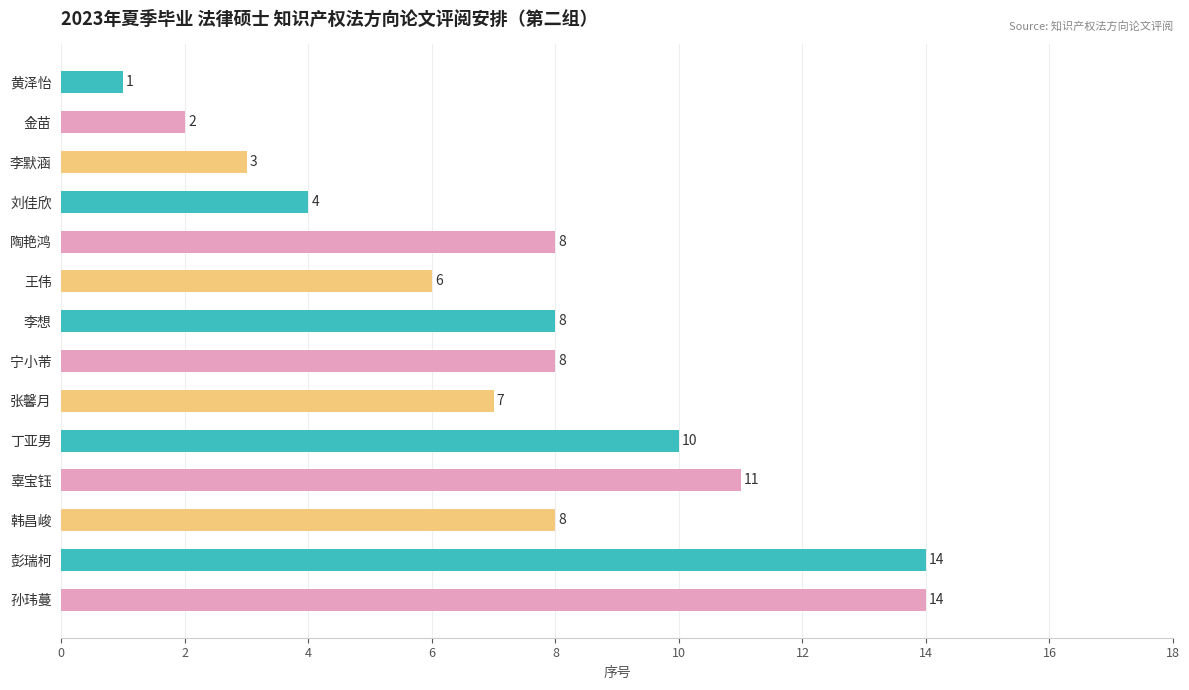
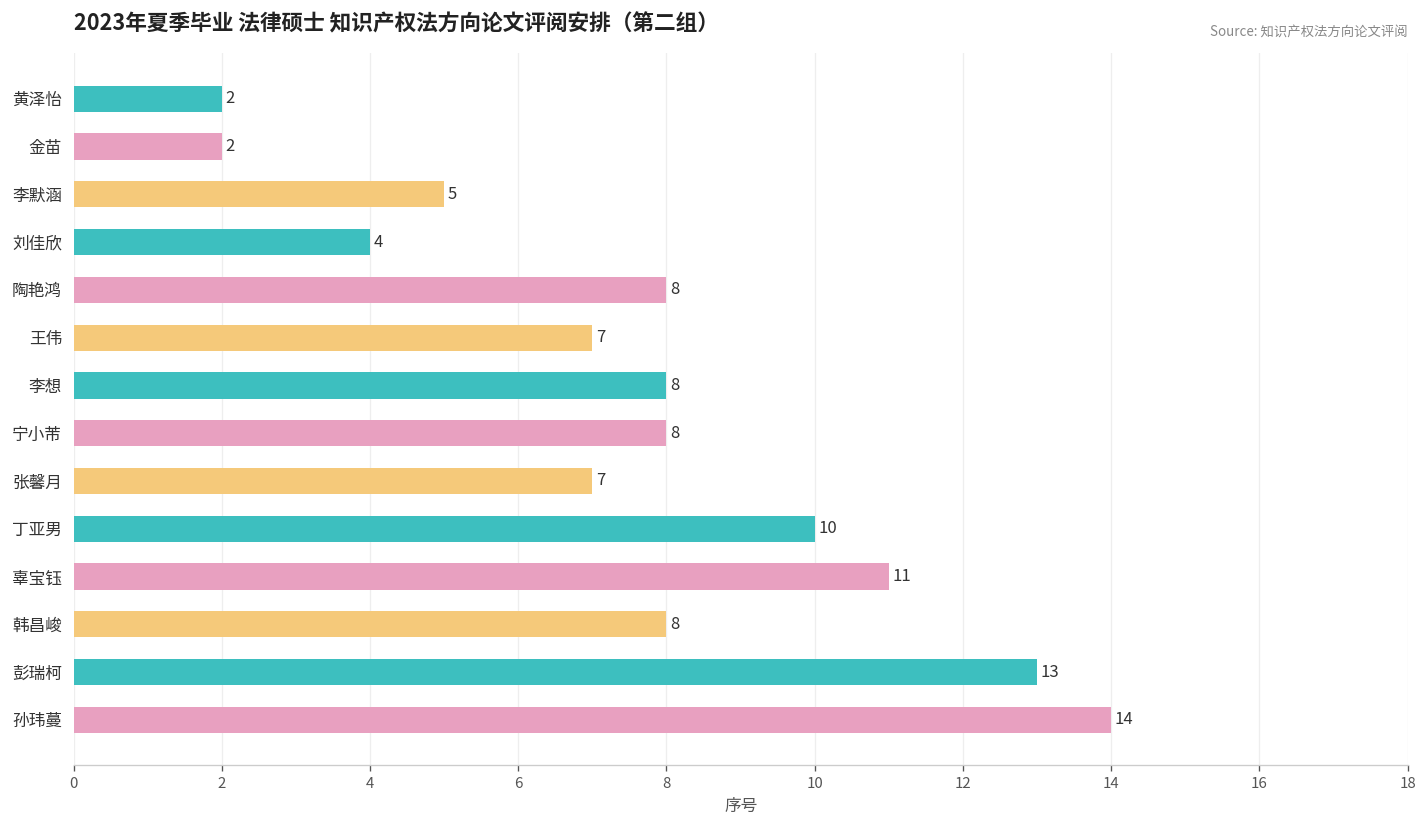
  {
-   "黄泽怡": 1,
+   "黄泽怡": 2,
    "金苗": 2,
-   "李默涵": 3,
+   "李默涵": 5,
    "刘佳欣": 4,
    "陶艳鸿": 8,
-   "王伟": 6,
+   "王伟": 7,
    "李想": 8,
    "宁小芾": 8,
    "张馨月": 7,
    "丁亚男": 10,
    "辜宝钰": 11,
    "韩昌峻": 8,
-   "彭瑞柯": 14,
+   "彭瑞柯": 13,
    "孙玮蔓": 14
  }
